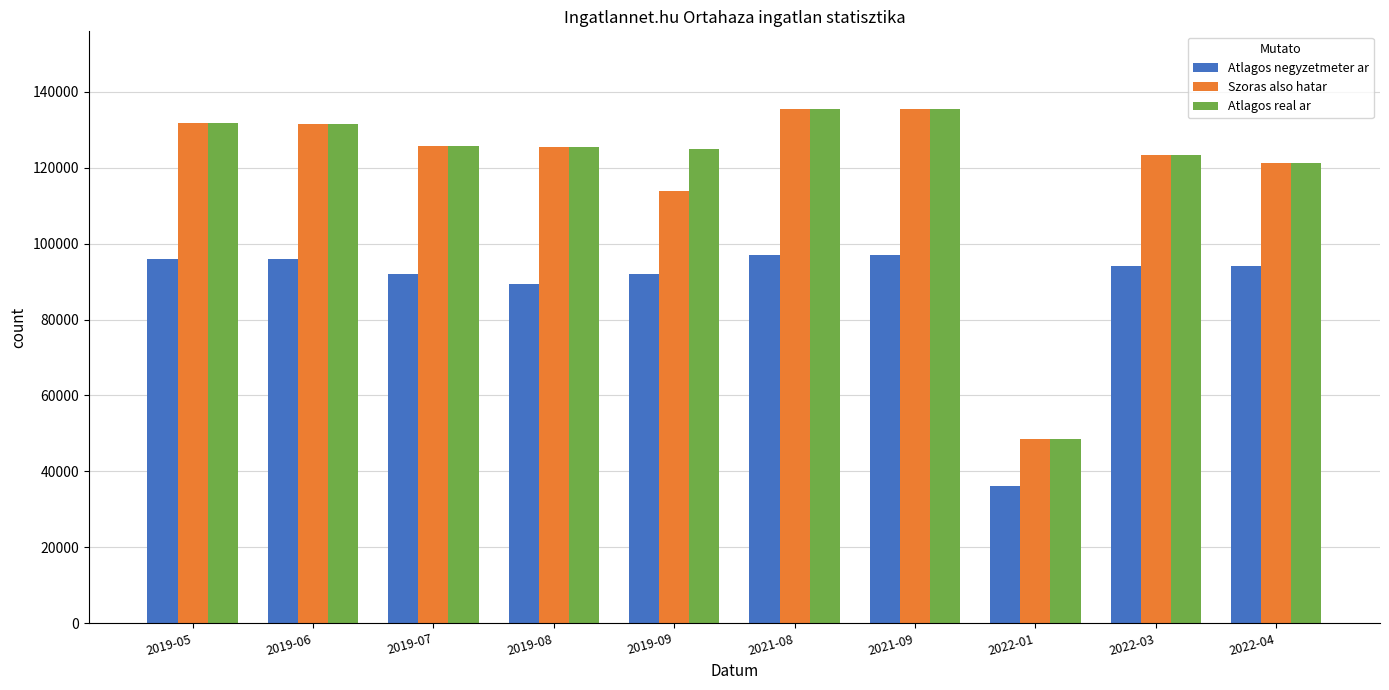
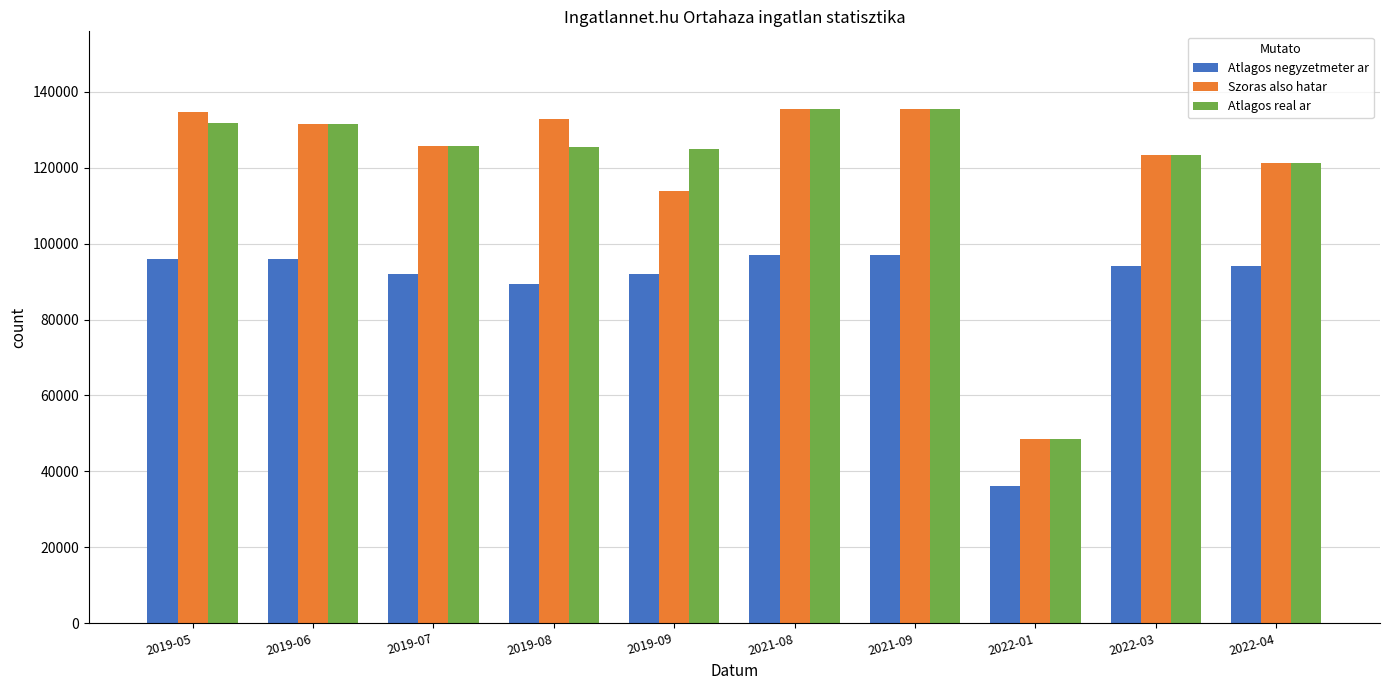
  {
    "Atlagos negyzetmeter ar": {
      "2019-05": 96000,
      "2019-06": 96000,
      "2019-07": 92000,
      "2019-08": 89000,
      "2019-09": 92000,
      "2021-08": 97000,
      "2021-09": 97000,
      "2022-01": 36000,
      "2022-03": 94000,
      "2022-04": 94000
    },
    "Szoras also hatar": {
-     "2019-05": 132000,
+     "2019-05": 135000,
      "2019-06": 132000,
      "2019-07": 126000,
-     "2019-08": 126000,
+     "2019-08": 133000,
      "2019-09": 114000,
      "2021-08": 136000,
      "2021-09": 135000,
      "2022-01": 49000,
      "2022-03": 123000,
      "2022-04": 121000
    },
    "Atlagos real ar": {
      "2019-05": 132000,
      "2019-06": 132000,
      "2019-07": 126000,
      "2019-08": 126000,
      "2019-09": 125000,
      "2021-08": 136000,
      "2021-09": 135000,
      "2022-01": 49000,
      "2022-03": 123000,
      "2022-04": 121000
    }
  }
